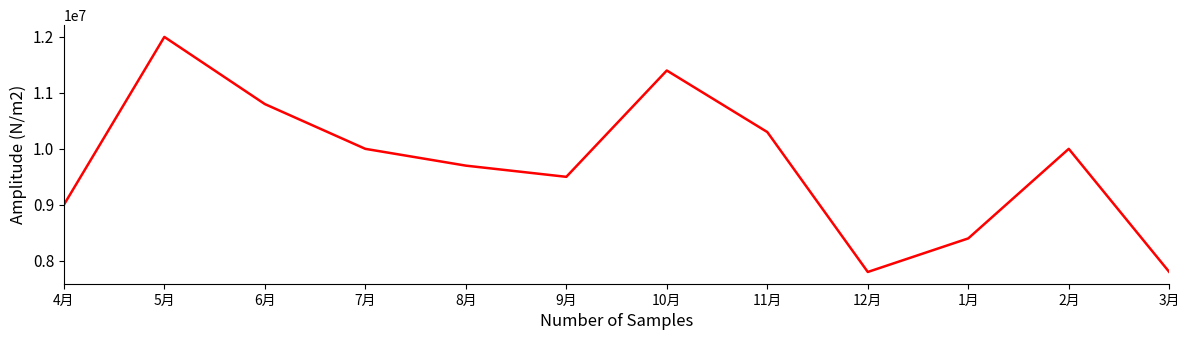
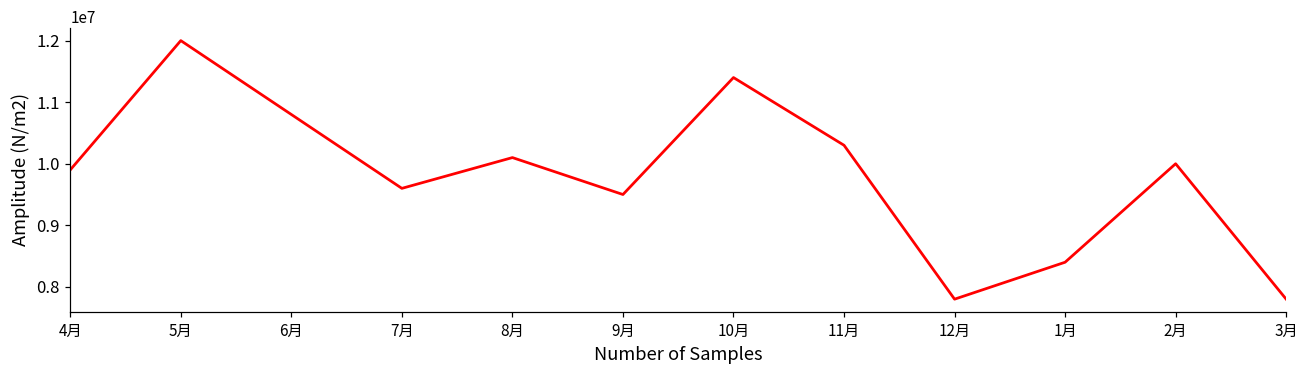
  {
-   "4月": 9000000,
+   "4月": 9900000,
    "5月": 12000000,
    "6月": 10800000,
-   "7月": 10000000,
-   "8月": 9700000,
+   "7月": 9600000,
+   "8月": 10100000,
    "9月": 9500000,
    "10月": 11400000,
    "11月": 10300000,
    "12月": 7800000,
    "1月": 8400000,
    "2月": 10000000,
    "3月": 7800000
  }
